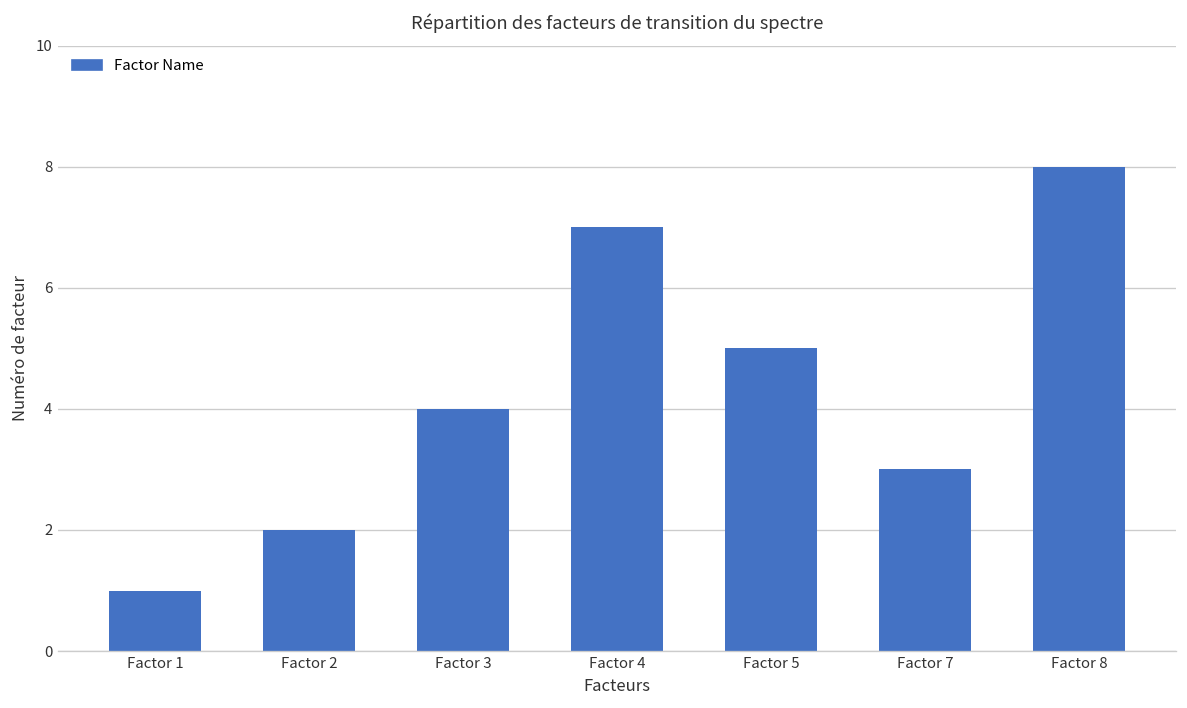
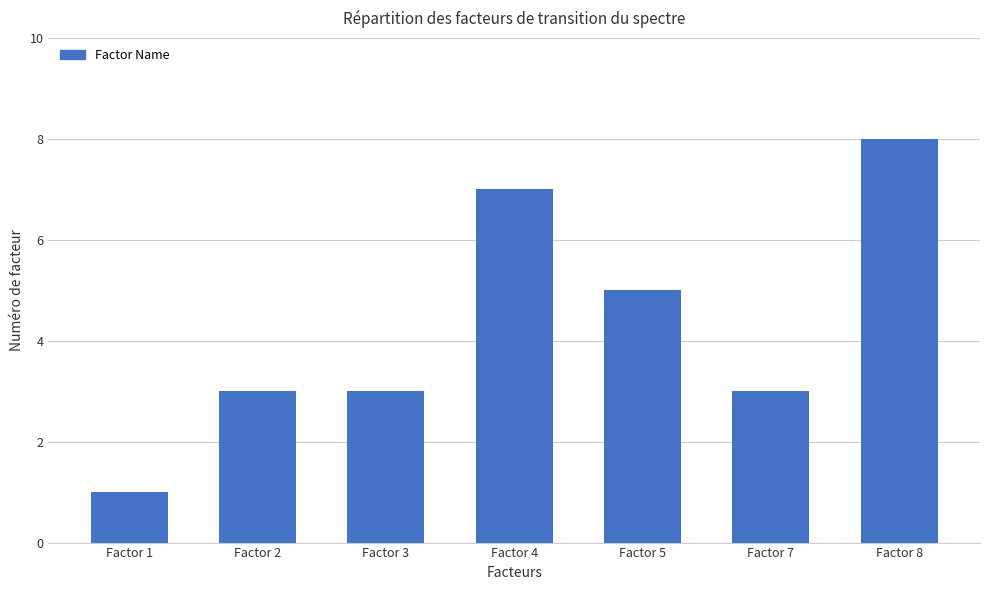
  {
    "Factor 1": 1,
-   "Factor 2": 2,
-   "Factor 3": 4,
+   "Factor 2": 3,
+   "Factor 3": 3,
    "Factor 4": 7,
    "Factor 5": 5,
    "Factor 7": 3,
    "Factor 8": 8
  }
